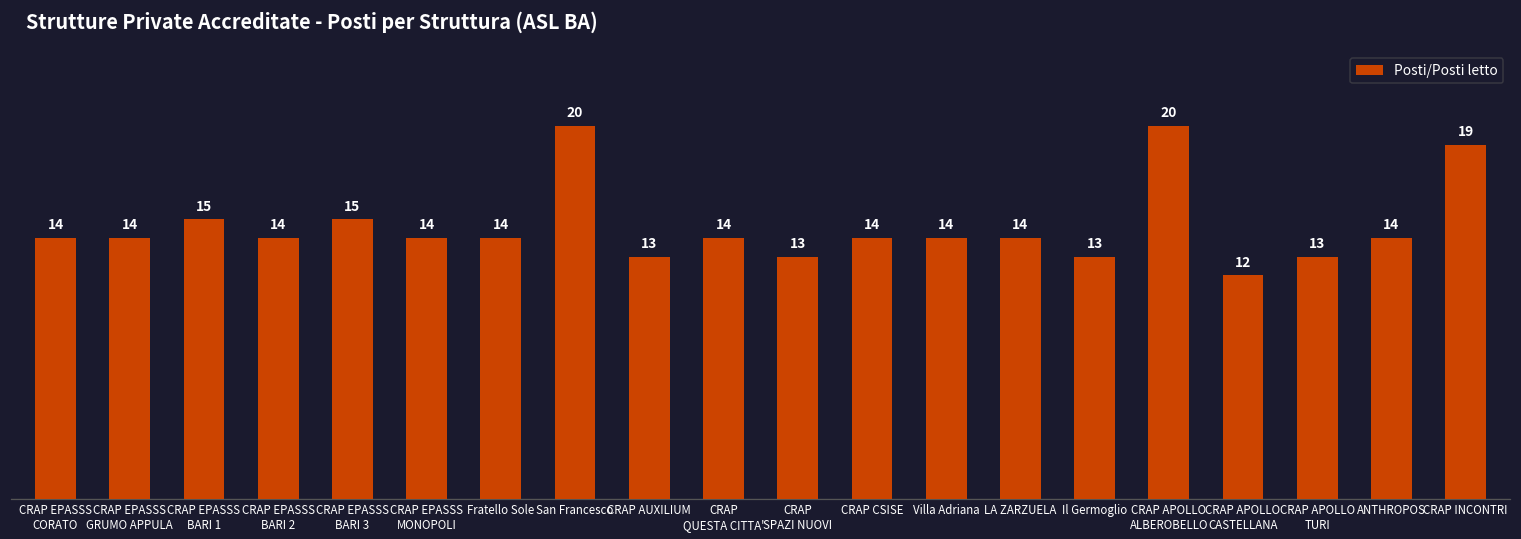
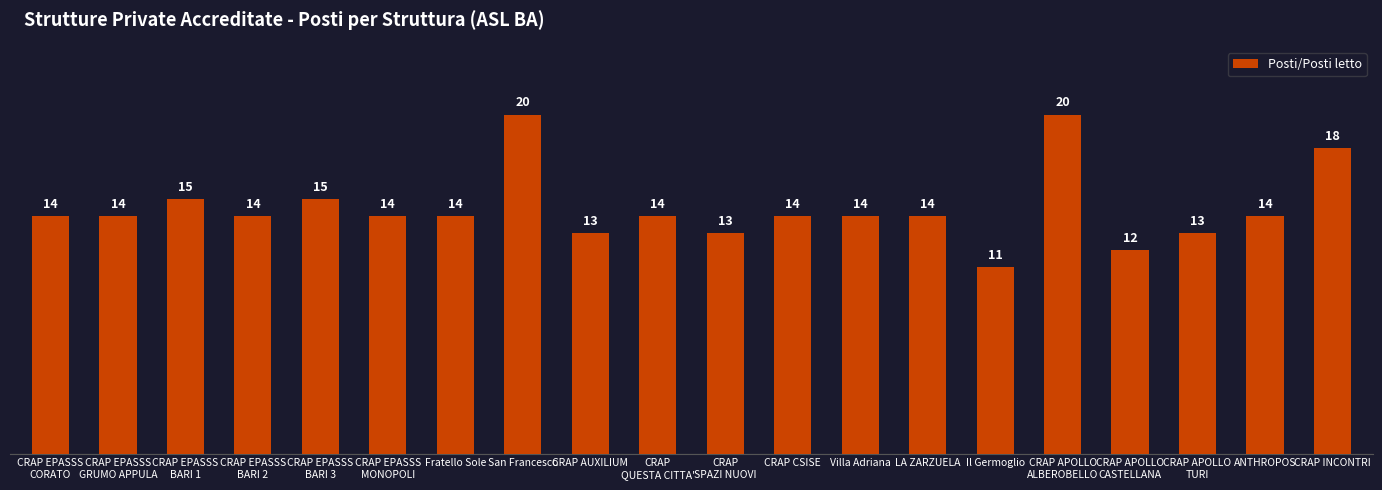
  {
    "CRAP EPASSS CORATO": 14,
    "CRAP EPASSS GRUMO APPULA": 14,
    "CRAP EPASSS BARI 1": 15,
    "CRAP EPASSS BARI 2": 14,
    "CRAP EPASSS BARI 3": 15,
    "CRAP EPASSS MONOPOLI": 14,
    "Fratello Sole": 14,
    "San Francesco": 20,
    "CRAP AUXILIUM": 13,
    "CRAP QUESTA CITTA'": 14,
    "CRAP SPAZI NUOVI": 13,
    "CRAP CSISE": 14,
    "Villa Adriana": 14,
    "LA ZARZUELA": 14,
-   "Il Germoglio": 13,
+   "Il Germoglio": 11,
    "CRAP APOLLO ALBEROBELLO": 20,
    "CRAP APOLLO CASTELLANA": 12,
    "CRAP APOLLO TURI": 13,
    "ANTHROPOS": 14,
-   "CRAP INCONTRI": 19
+   "CRAP INCONTRI": 18
  }
